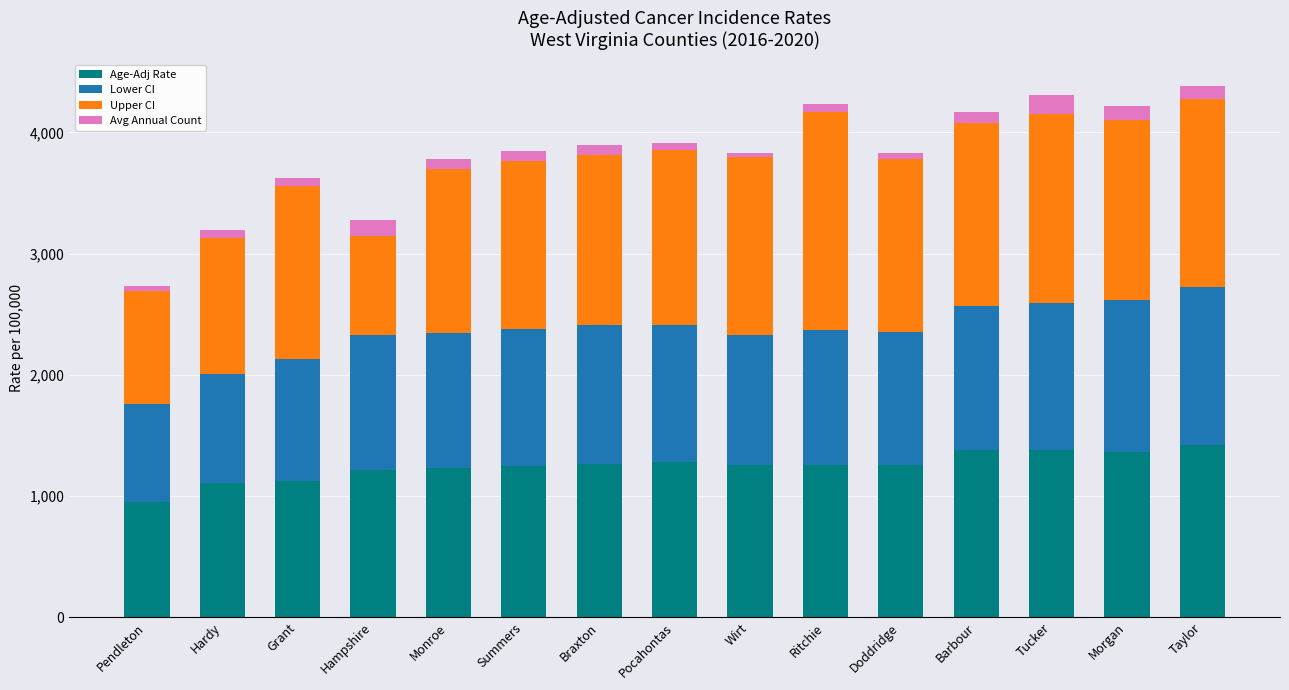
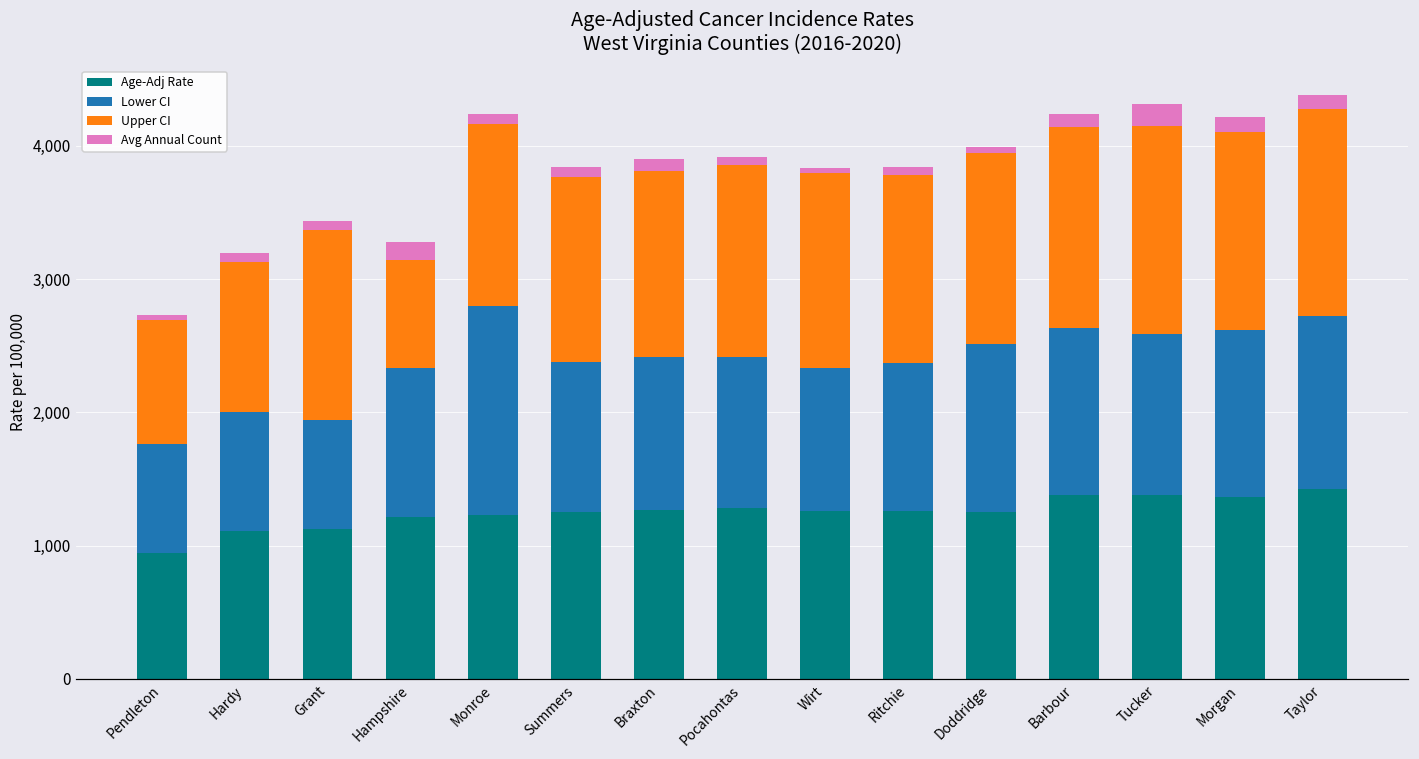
  {
    "Age-Adj Rate": {
      "Pendleton": "950",
      "Hardy": "1,110",
      "Grant": "1,130",
      "Hampshire": "1,210",
      "Monroe": "1,230",
      "Summers": "1,250",
      "Braxton": "1,270",
      "Pocahontas": "1,280",
      "Wirt": "1,260",
      "Ritchie": "1,260",
      "Doddridge": "1,250",
      "Barbour": "1,380",
      "Tucker": "1,380",
      "Morgan": "1,360",
      "Taylor": "1,420"
    },
    "Lower CI": {
      "Pendleton": "810",
      "Hardy": "900",
-     "Grant": "1,000",
+     "Grant": "810",
      "Hampshire": "1,120",
-     "Monroe": "1,110",
+     "Monroe": "1,570",
      "Summers": "1,130",
      "Braxton": "1,150",
      "Pocahontas": "1,130",
      "Wirt": "1,070",
      "Ritchie": "1,120",
-     "Doddridge": "1,100",
-     "Barbour": "1,190",
+     "Doddridge": "1,260",
+     "Barbour": "1,250",
      "Tucker": "1,210",
      "Morgan": "1,260",
      "Taylor": "1,300"
    },
    "Upper CI": {
      "Pendleton": "930",
      "Hardy": "1,130",
      "Grant": "1,430",
      "Hampshire": "820",
      "Monroe": "1,360",
      "Summers": "1,380",
      "Braxton": "1,400",
      "Pocahontas": "1,440",
      "Wirt": "1,470",
-     "Ritchie": "1,800",
+     "Ritchie": "1,410",
      "Doddridge": "1,430",
      "Barbour": "1,510",
      "Tucker": "1,560",
      "Morgan": "1,480",
      "Taylor": "1,550"
    },
    "Avg Annual Count": {
      "Pendleton": "40",
      "Hardy": "60",
      "Grant": "60",
      "Hampshire": "130",
      "Monroe": "80",
      "Summers": "80",
      "Braxton": "80",
      "Pocahontas": "60",
      "Wirt": "30",
      "Ritchie": "60",
      "Doddridge": "50",
      "Barbour": "90",
      "Tucker": "160",
      "Morgan": "120",
      "Taylor": "100"
    }
  }
